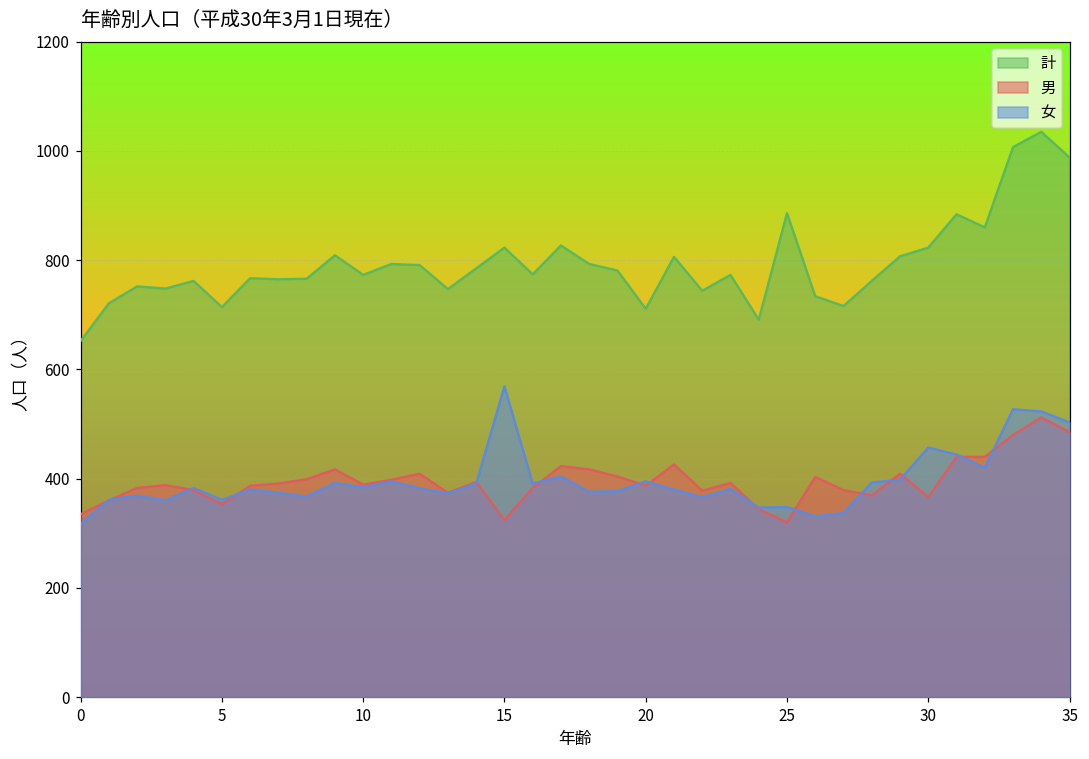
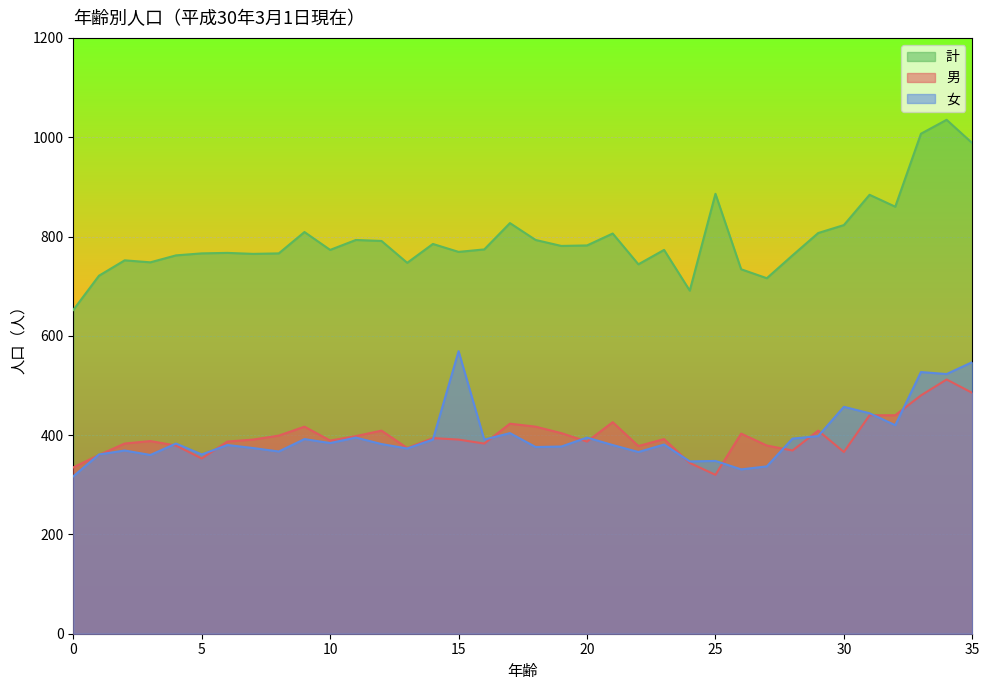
  {
    "計": {
      "0": 650,
-     "5": 710,
+     "5": 770,
      "10": 770,
-     "15": 820,
-     "20": 710,
+     "15": 770,
+     "20": 780,
      "25": 890,
      "30": 820,
      "35": 990
    },
    "男": {
      "0": 340,
      "5": 350,
-     "15": 320,
+     "15": 390,
      "20": 390,
      "25": 320,
      "30": 370,
      "35": 490
    },
    "女": {
      "0": 320,
      "5": 360,
      "15": 570,
      "20": 400,
      "25": 350,
      "30": 460,
-     "35": 500
+     "35": 550
    }
  }
